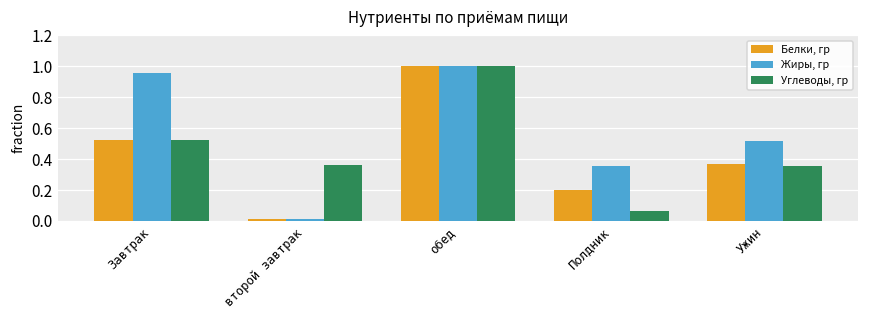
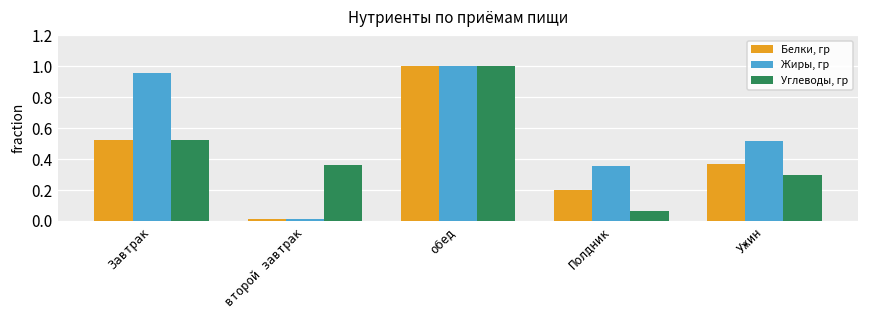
  {
    "Белки, гр": {
      "Завтрак": 0.53,
      "обед": 1.00,
      "Полдник": 0.20,
      "Ужин": 0.37
    },
    "Жиры, гр": {
      "Завтрак": 0.95,
      "обед": 1.00,
      "Полдник": 0.36,
      "Ужин": 0.52
    },
    "Углеводы, гр": {
      "Завтрак": 0.53,
      "второй завтрак": 0.36,
      "обед": 1.00,
      "Полдник": 0.07,
-     "Ужин": 0.36
+     "Ужин": 0.30
    }
  }
